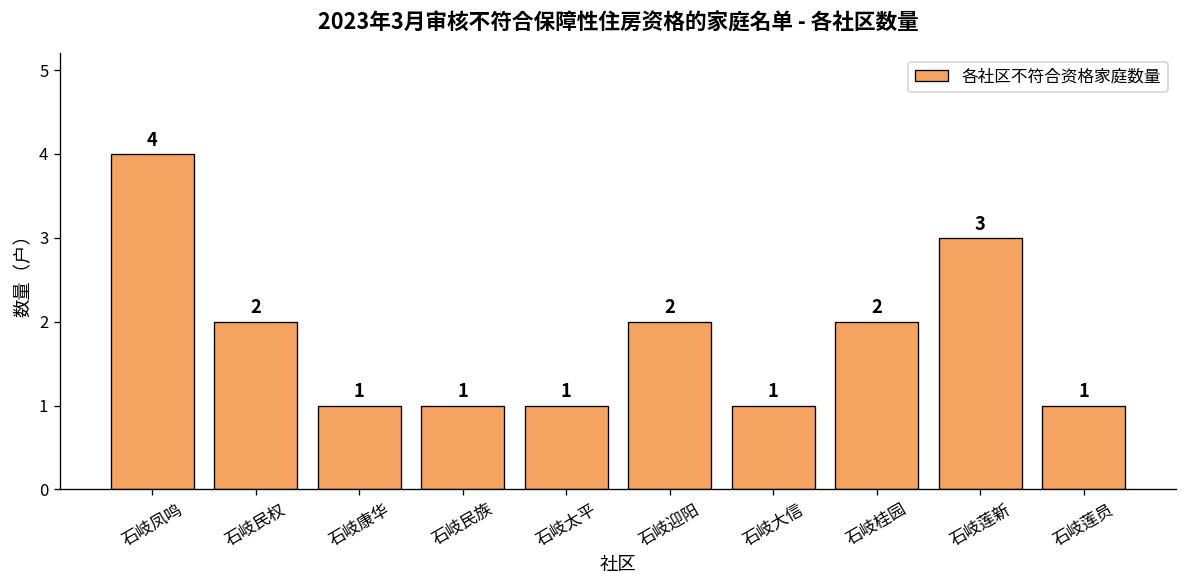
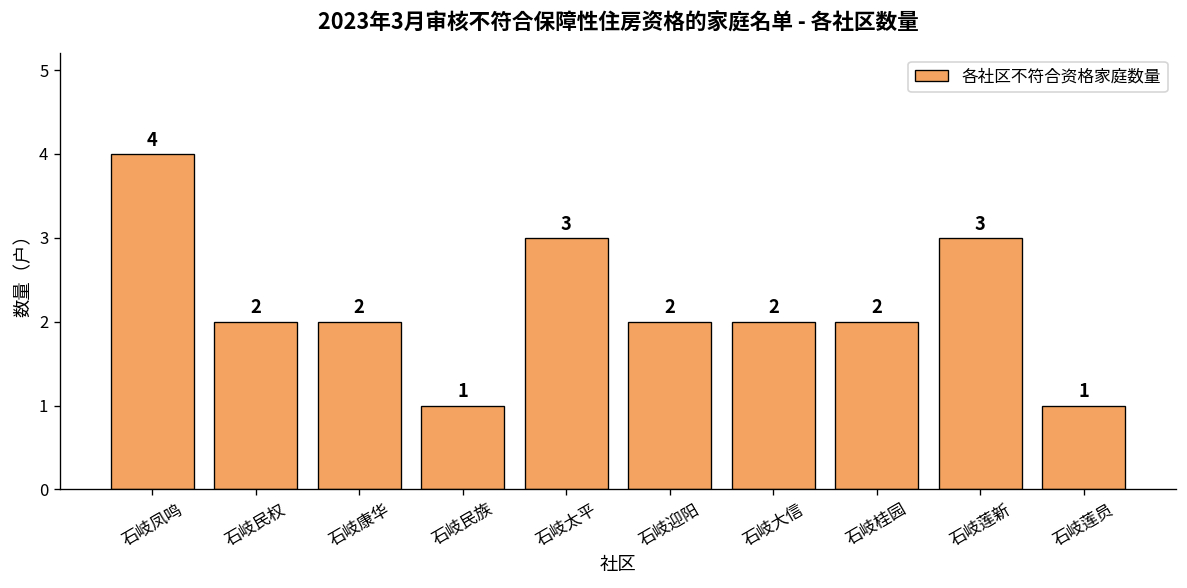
  {
    "石岐凤鸣": 4,
    "石岐民权": 2,
-   "石岐康华": 1,
+   "石岐康华": 2,
    "石岐民族": 1,
-   "石岐太平": 1,
+   "石岐太平": 3,
    "石岐迎阳": 2,
-   "石岐大信": 1,
+   "石岐大信": 2,
    "石岐桂园": 2,
    "石岐莲新": 3,
    "石岐莲员": 1
  }
